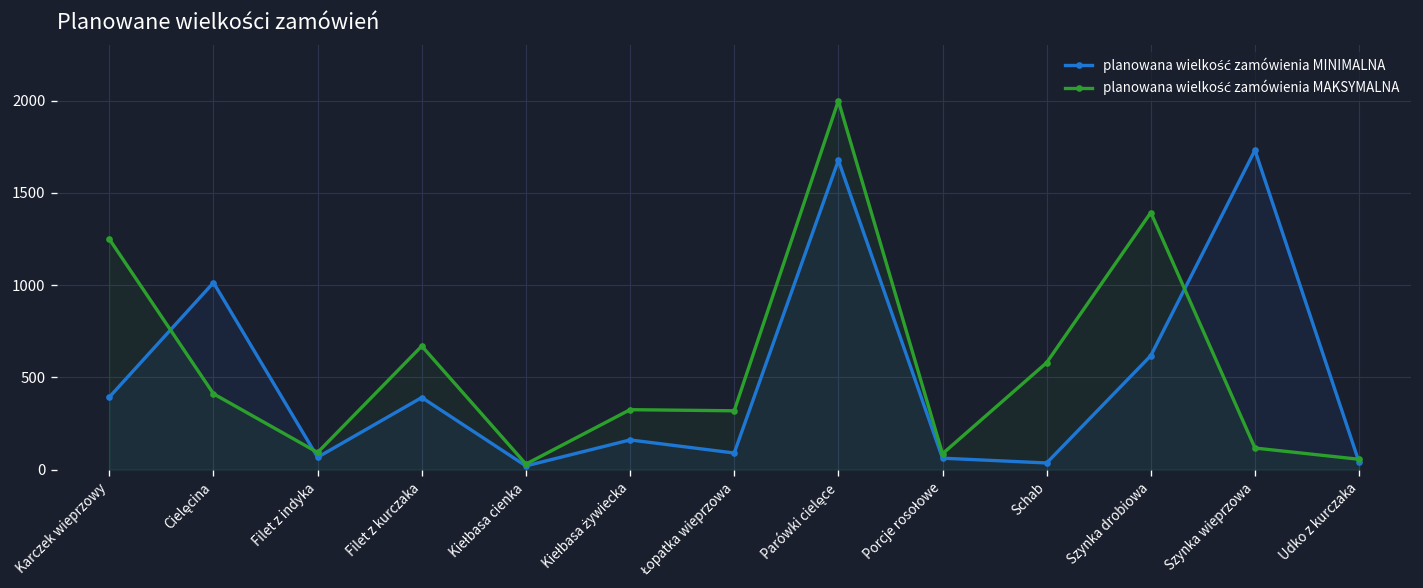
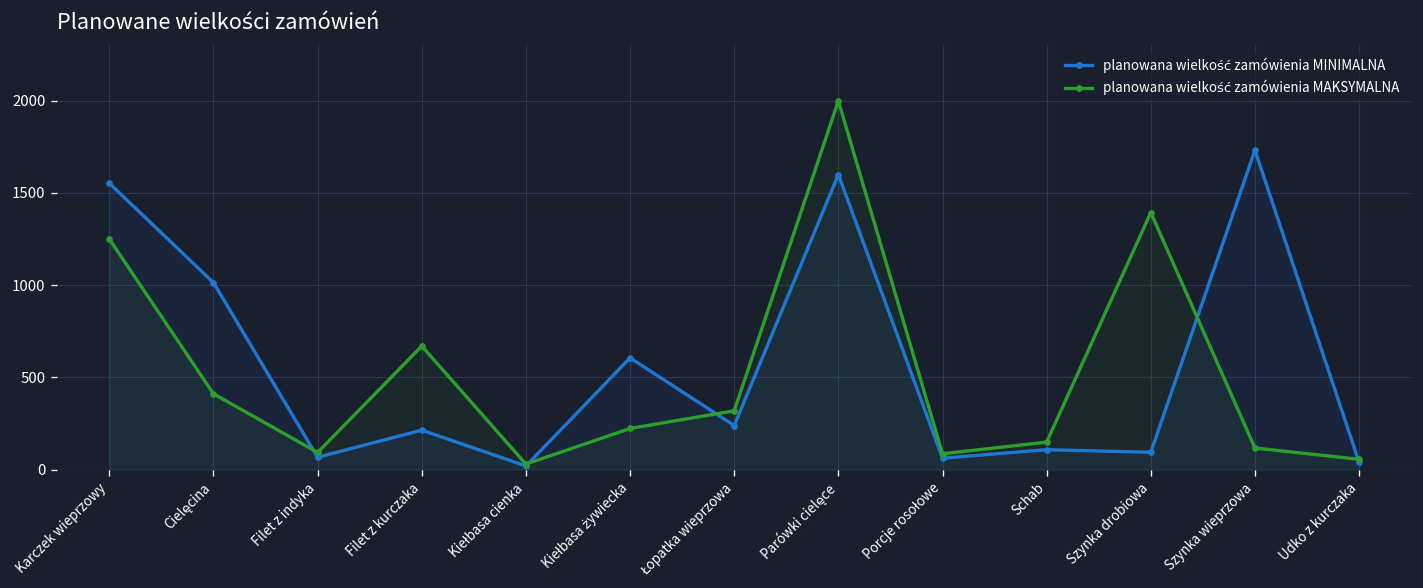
  {
    "planowana wielkość zamówienia MINIMALNA": {
-     "Karczek wieprzowy": 390,
+     "Karczek wieprzowy": 1550,
      "Cielęcina": 1010,
      "Filet z indyka": 70,
-     "Filet z kurczaka": 390,
-     "Kiełbasa żywiecka": 160,
-     "Łopatka wieprzowa": 90,
-     "Parówki cielęce": 1680,
+     "Filet z kurczaka": 210,
+     "Kiełbasa żywiecka": 610,
+     "Łopatka wieprzowa": 240,
+     "Parówki cielęce": 1600,
      "Porcje rosołowe": 60,
-     "Schab": 40,
-     "Szynka drobiowa": 620,
+     "Schab": 110,
+     "Szynka drobiowa": 90,
      "Szynka wieprzowa": 1730
    },
    "planowana wielkość zamówienia MAKSYMALNA": {
      "Karczek wieprzowy": 1250,
      "Cielęcina": 410,
      "Filet z indyka": 90,
      "Filet z kurczaka": 670,
-     "Kiełbasa żywiecka": 330,
+     "Kiełbasa żywiecka": 220,
      "Łopatka wieprzowa": 320,
      "Parówki cielęce": 2000,
      "Porcje rosołowe": 90,
-     "Schab": 580,
+     "Schab": 150,
      "Szynka drobiowa": 1390,
      "Szynka wieprzowa": 120
    }
  }
